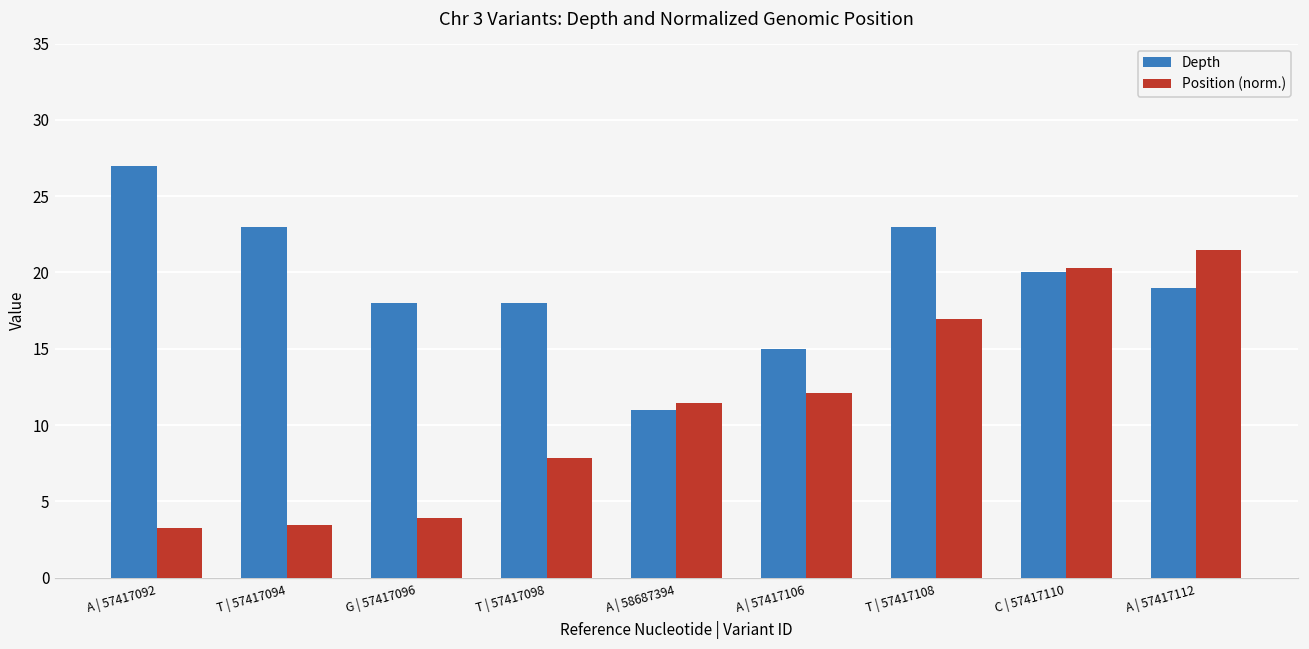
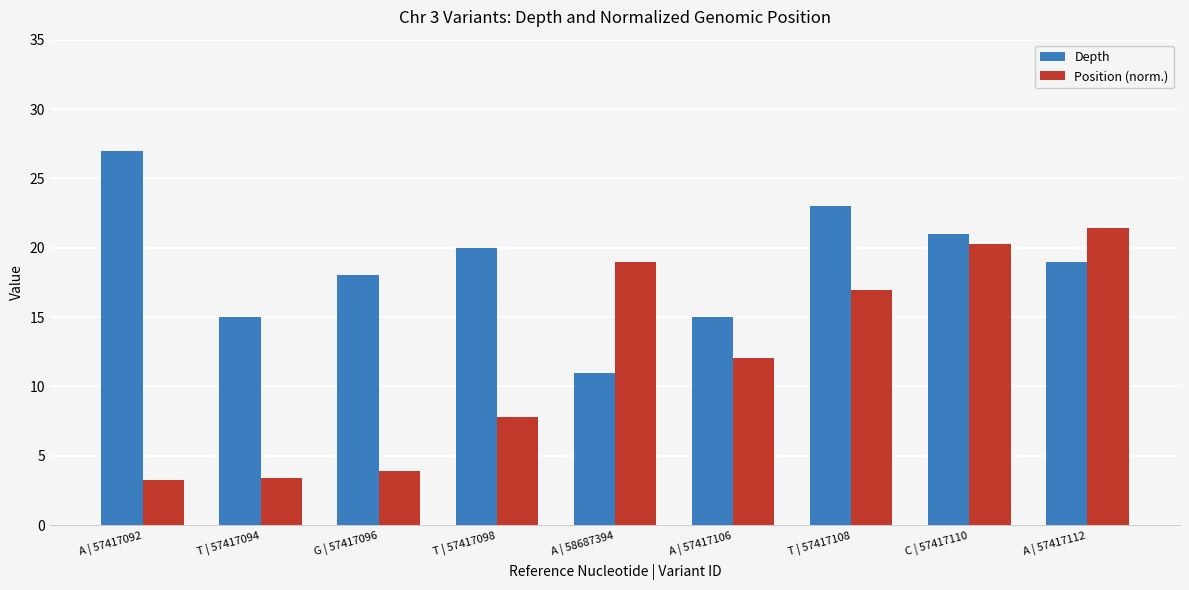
  {
    "Depth": {
      "A | 57417092": 27,
-     "T | 57417094": 23,
+     "T | 57417094": 15,
      "G | 57417096": 18,
-     "T | 57417098": 18,
+     "T | 57417098": 20,
      "A | 58687394": 11,
      "A | 57417106": 15,
      "T | 57417108": 23,
-     "C | 57417110": 20,
+     "C | 57417110": 21,
      "A | 57417112": 19
    },
    "Position (norm.)": {
      "A | 57417092": 3.3,
      "T | 57417094": 3.4,
      "G | 57417096": 3.9,
      "T | 57417098": 7.8,
-     "A | 58687394": 11.5,
+     "A | 58687394": 18.9,
      "A | 57417106": 12.1,
      "T | 57417108": 17.0,
      "C | 57417110": 20.3,
      "A | 57417112": 21.5
    }
  }
